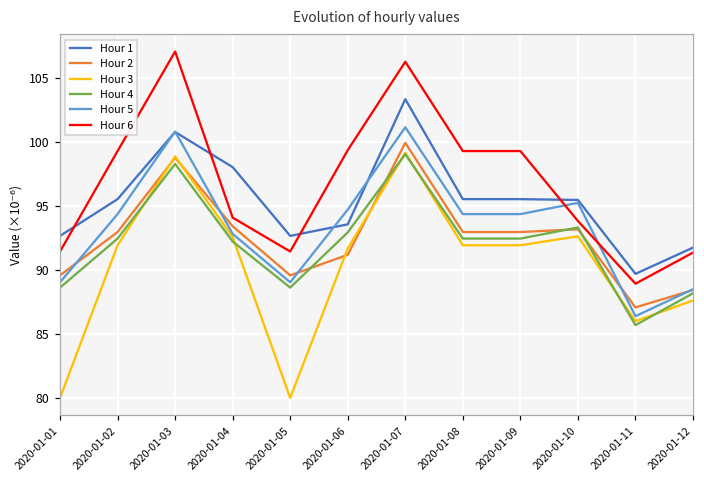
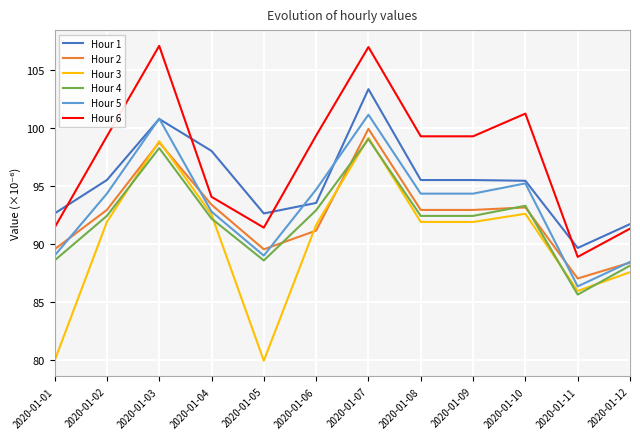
  {
    "Hour 2": {
      "2020-01-01": 89.6,
      "2020-01-02": 93.0,
      "2020-01-04": 93.4,
      "2020-01-05": 89.6,
      "2020-01-06": 91.2,
      "2020-01-07": 100.0,
      "2020-01-08": 93.0,
      "2020-01-09": 93.0,
      "2020-01-11": 87.1
    },
    "Hour 3": {
      "2020-01-01": 80.0,
      "2020-01-02": 91.9,
      "2020-01-04": 92.6,
      "2020-01-05": 80.0,
      "2020-01-06": 91.7,
      "2020-01-08": 91.9,
      "2020-01-09": 91.9,
      "2020-01-10": 92.6,
      "2020-01-11": 86.0,
      "2020-01-12": 87.6
    },
    "Hour 4": {
      "2020-01-01": 88.6,
      "2020-01-02": 92.5,
      "2020-01-03": 98.3,
      "2020-01-04": 92.2,
      "2020-01-05": 88.6,
      "2020-01-06": 92.9,
      "2020-01-08": 92.5,
      "2020-01-09": 92.5,
      "2020-01-11": 85.7,
      "2020-01-12": 88.2
    },
    "Hour 6": {
      "2020-01-01": 91.4,
      "2020-01-02": 99.3,
      "2020-01-03": 107.1,
      "2020-01-04": 94.1,
      "2020-01-05": 91.4,
      "2020-01-06": 99.4,
-     "2020-01-07": 106.3,
+     "2020-01-07": 107.0,
      "2020-01-08": 99.3,
      "2020-01-09": 99.3,
-     "2020-01-10": 93.8,
+     "2020-01-10": 101.3,
      "2020-01-11": 88.9,
      "2020-01-12": 91.4
    }
  }
